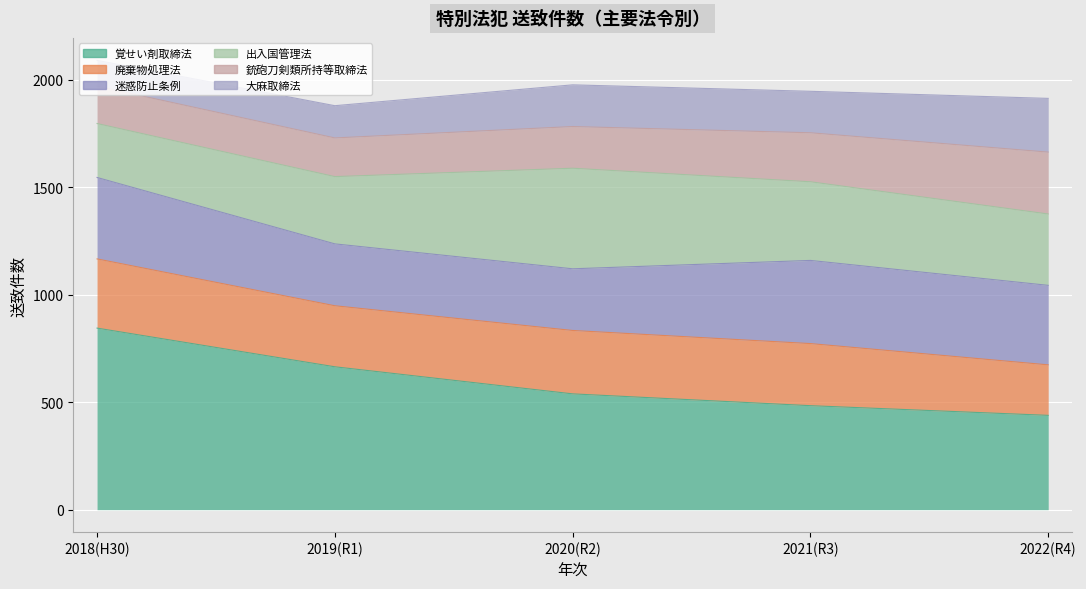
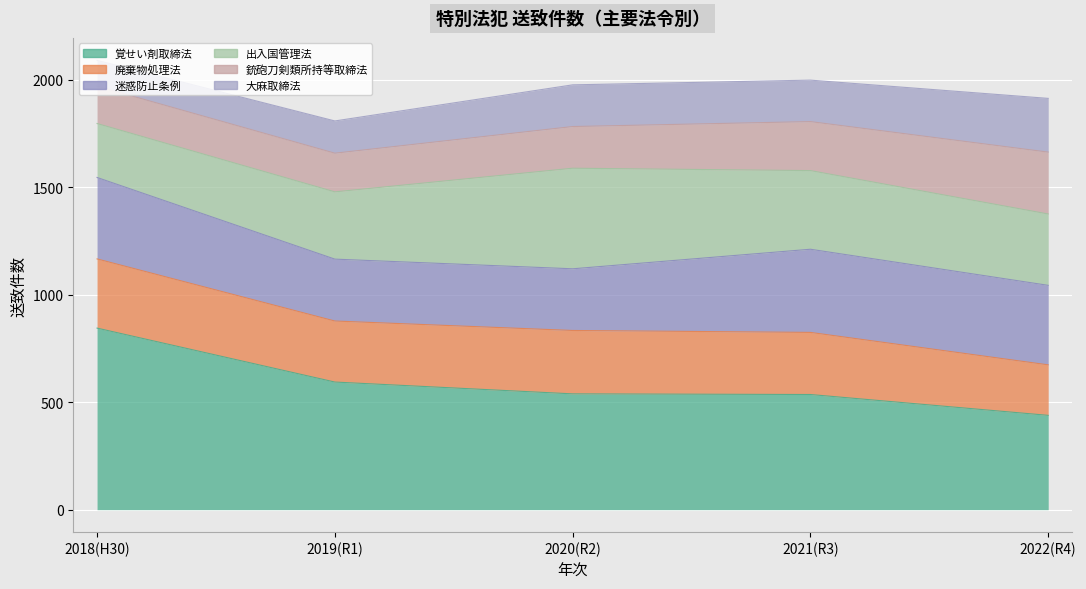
  {
    "覚せい剤取締法": {
      "2018(H30)": 850,
-     "2019(R1)": 670,
+     "2019(R1)": 590,
      "2020(R2)": 540,
-     "2021(R3)": 480,
+     "2021(R3)": 540,
      "2022(R4)": 440
    }
  }
